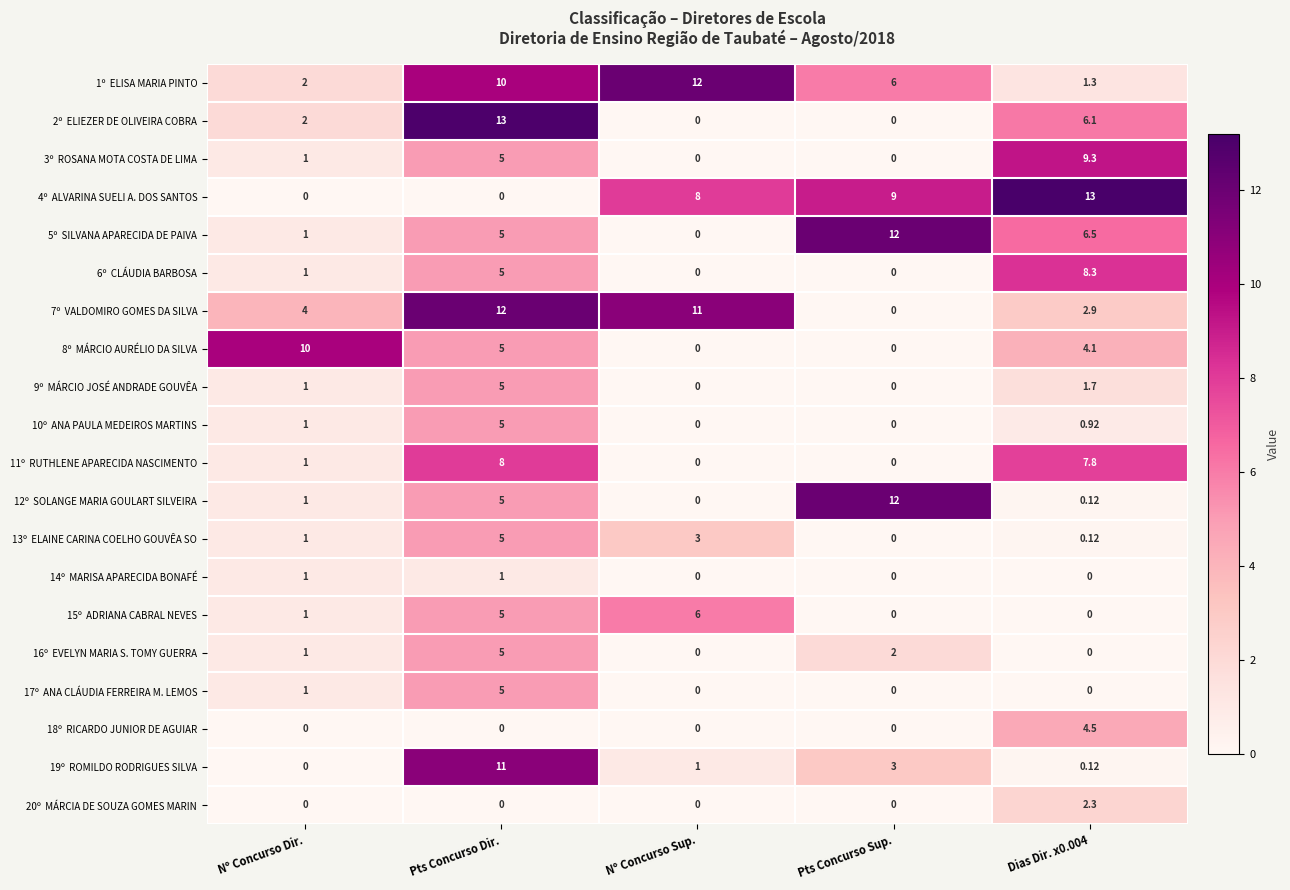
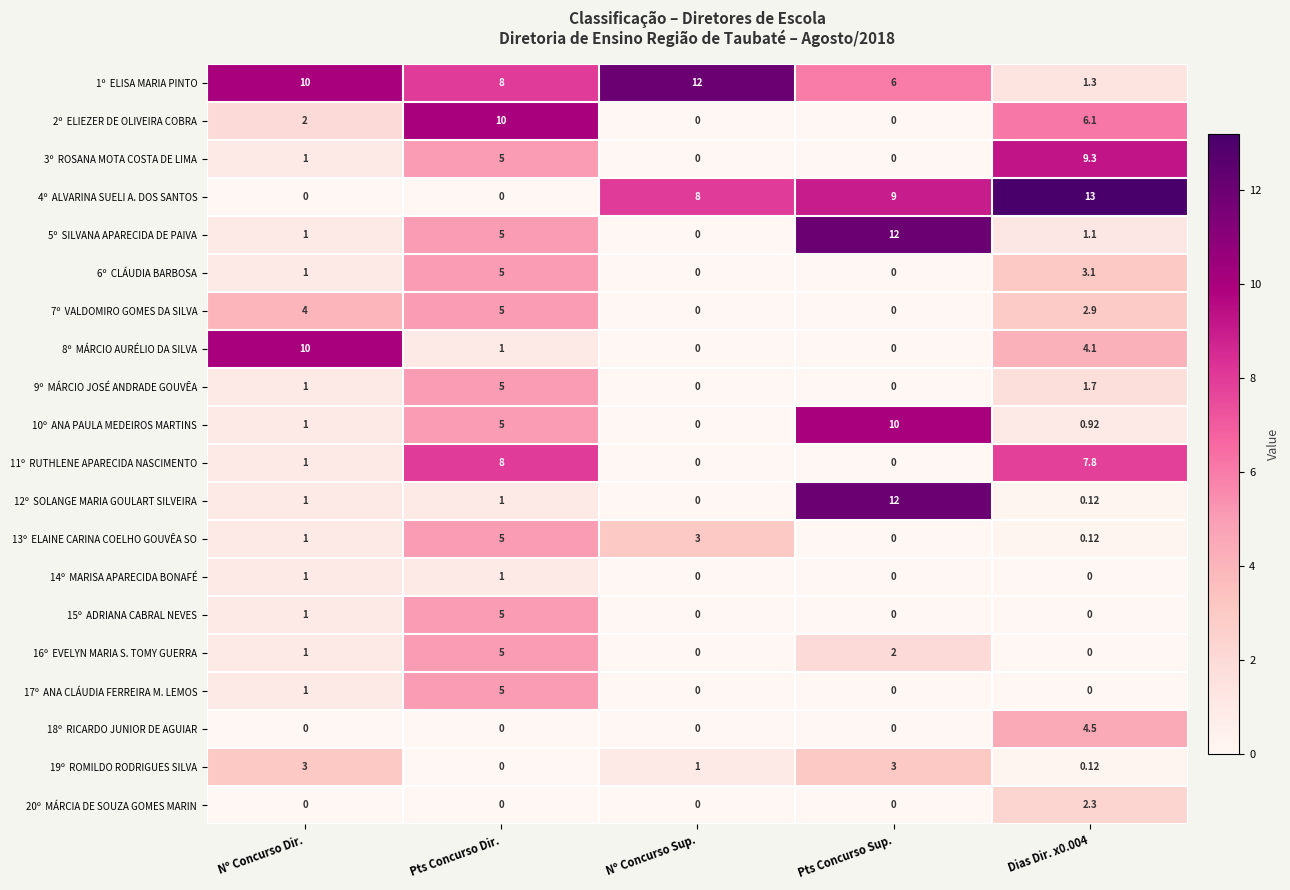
  {
    "1º ELISA MARIA PINTO": {
-     "Nº Concurso Dir.": 2,
-     "Pts Concurso Dir.": 10,
+     "Nº Concurso Dir.": 10,
+     "Pts Concurso Dir.": 8,
      "Nº Concurso Sup.": 12,
      "Pts Concurso Sup.": 6,
      "Dias Dir. x0.004": 1.3
    },
    "2º ELIEZER DE OLIVEIRA COBRA": {
      "Nº Concurso Dir.": 2,
-     "Pts Concurso Dir.": 13,
+     "Pts Concurso Dir.": 10,
      "Nº Concurso Sup.": 0,
      "Pts Concurso Sup.": 0,
      "Dias Dir. x0.004": 6.1
    },
    "3º ROSANA MOTA COSTA DE LIMA": {
      "Nº Concurso Dir.": 1,
      "Pts Concurso Dir.": 5,
      "Nº Concurso Sup.": 0,
      "Pts Concurso Sup.": 0,
      "Dias Dir. x0.004": 9.3
    },
    "4º ALVARINA SUELI A. DOS SANTOS": {
      "Nº Concurso Dir.": 0,
      "Pts Concurso Dir.": 0,
      "Nº Concurso Sup.": 8,
      "Pts Concurso Sup.": 9,
      "Dias Dir. x0.004": 13
    },
    "5º SILVANA APARECIDA DE PAIVA": {
      "Nº Concurso Dir.": 1,
      "Pts Concurso Dir.": 5,
      "Nº Concurso Sup.": 0,
      "Pts Concurso Sup.": 12,
-     "Dias Dir. x0.004": 6.5
+     "Dias Dir. x0.004": 1.1
    },
    "6º CLÁUDIA BARBOSA": {
      "Nº Concurso Dir.": 1,
      "Pts Concurso Dir.": 5,
      "Nº Concurso Sup.": 0,
      "Pts Concurso Sup.": 0,
-     "Dias Dir. x0.004": 8.3
+     "Dias Dir. x0.004": 3.1
    },
    "7º VALDOMIRO GOMES DA SILVA": {
      "Nº Concurso Dir.": 4,
-     "Pts Concurso Dir.": 12,
-     "Nº Concurso Sup.": 11,
+     "Pts Concurso Dir.": 5,
+     "Nº Concurso Sup.": 0,
      "Pts Concurso Sup.": 0,
      "Dias Dir. x0.004": 2.9
    },
    "8º MÁRCIO AURÉLIO DA SILVA": {
      "Nº Concurso Dir.": 10,
-     "Pts Concurso Dir.": 5,
+     "Pts Concurso Dir.": 1,
      "Nº Concurso Sup.": 0,
      "Pts Concurso Sup.": 0,
      "Dias Dir. x0.004": 4.1
    },
    "9º MÁRCIO JOSÉ ANDRADE GOUVÊA": {
      "Nº Concurso Dir.": 1,
      "Pts Concurso Dir.": 5,
      "Nº Concurso Sup.": 0,
      "Pts Concurso Sup.": 0,
      "Dias Dir. x0.004": 1.7
    },
    "10º ANA PAULA MEDEIROS MARTINS": {
      "Nº Concurso Dir.": 1,
      "Pts Concurso Dir.": 5,
      "Nº Concurso Sup.": 0,
-     "Pts Concurso Sup.": 0,
+     "Pts Concurso Sup.": 10,
      "Dias Dir. x0.004": 0.92
    },
    "11º RUTHLENE APARECIDA NASCIMENTO": {
      "Nº Concurso Dir.": 1,
      "Pts Concurso Dir.": 8,
      "Nº Concurso Sup.": 0,
      "Pts Concurso Sup.": 0,
      "Dias Dir. x0.004": 7.8
    },
    "12º SOLANGE MARIA GOULART SILVEIRA": {
      "Nº Concurso Dir.": 1,
-     "Pts Concurso Dir.": 5,
+     "Pts Concurso Dir.": 1,
      "Nº Concurso Sup.": 0,
      "Pts Concurso Sup.": 12,
      "Dias Dir. x0.004": 0.12
    },
    "13º ELAINE CARINA COELHO GOUVÊA SO": {
      "Nº Concurso Dir.": 1,
      "Pts Concurso Dir.": 5,
      "Nº Concurso Sup.": 3,
      "Pts Concurso Sup.": 0,
      "Dias Dir. x0.004": 0.12
    },
    "14º MARISA APARECIDA BONAFÉ": {
      "Nº Concurso Dir.": 1,
      "Pts Concurso Dir.": 1,
      "Nº Concurso Sup.": 0,
      "Pts Concurso Sup.": 0,
      "Dias Dir. x0.004": 0
    },
    "15º ADRIANA CABRAL NEVES": {
      "Nº Concurso Dir.": 1,
      "Pts Concurso Dir.": 5,
-     "Nº Concurso Sup.": 6,
+     "Nº Concurso Sup.": 0,
      "Pts Concurso Sup.": 0,
      "Dias Dir. x0.004": 0
    },
    "16º EVELYN MARIA S. TOMY GUERRA": {
      "Nº Concurso Dir.": 1,
      "Pts Concurso Dir.": 5,
      "Nº Concurso Sup.": 0,
      "Pts Concurso Sup.": 2,
      "Dias Dir. x0.004": 0
    },
    "17º ANA CLÁUDIA FERREIRA M. LEMOS": {
      "Nº Concurso Dir.": 1,
      "Pts Concurso Dir.": 5,
      "Nº Concurso Sup.": 0,
      "Pts Concurso Sup.": 0,
      "Dias Dir. x0.004": 0
    },
    "18º RICARDO JUNIOR DE AGUIAR": {
      "Nº Concurso Dir.": 0,
      "Pts Concurso Dir.": 0,
      "Nº Concurso Sup.": 0,
      "Pts Concurso Sup.": 0,
      "Dias Dir. x0.004": 4.5
    },
    "19º ROMILDO RODRIGUES SILVA": {
-     "Nº Concurso Dir.": 0,
-     "Pts Concurso Dir.": 11,
+     "Nº Concurso Dir.": 3,
+     "Pts Concurso Dir.": 0,
      "Nº Concurso Sup.": 1,
      "Pts Concurso Sup.": 3,
      "Dias Dir. x0.004": 0.12
    },
    "20º MÁRCIA DE SOUZA GOMES MARIN": {
      "Nº Concurso Dir.": 0,
      "Pts Concurso Dir.": 0,
      "Nº Concurso Sup.": 0,
      "Pts Concurso Sup.": 0,
      "Dias Dir. x0.004": 2.3
    }
  }
